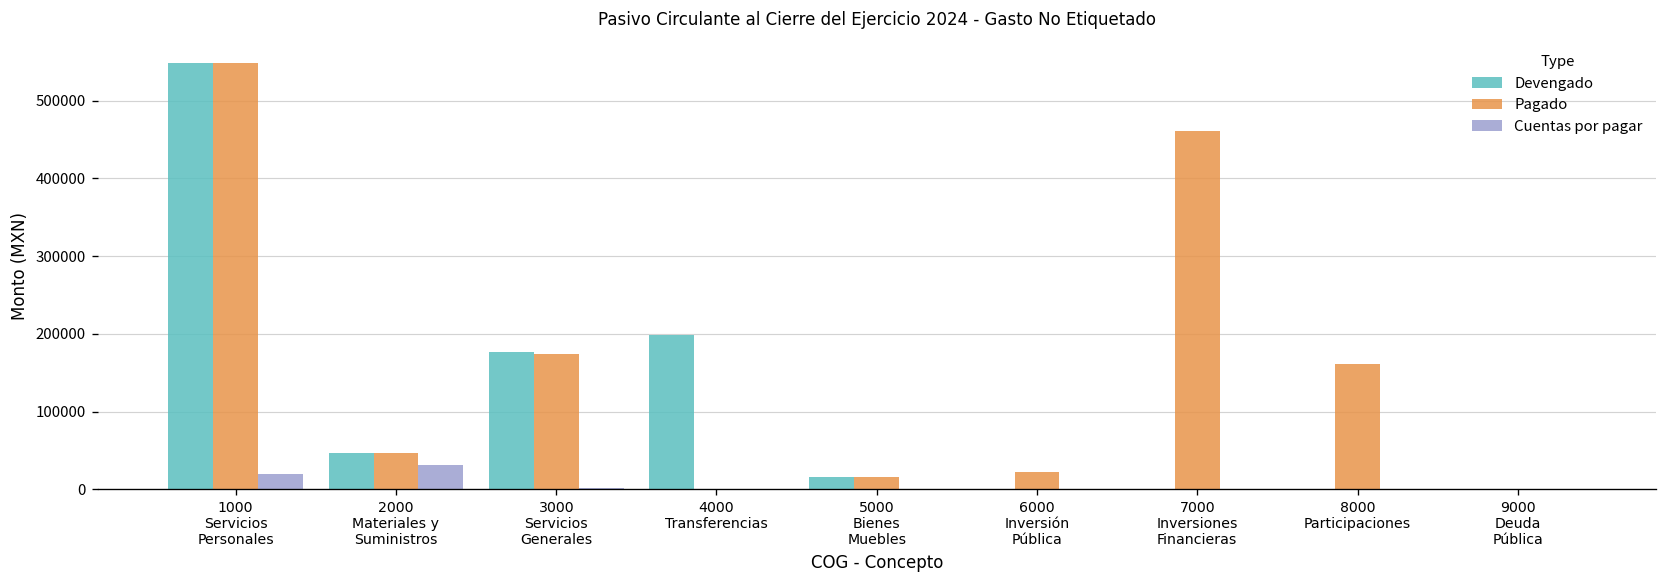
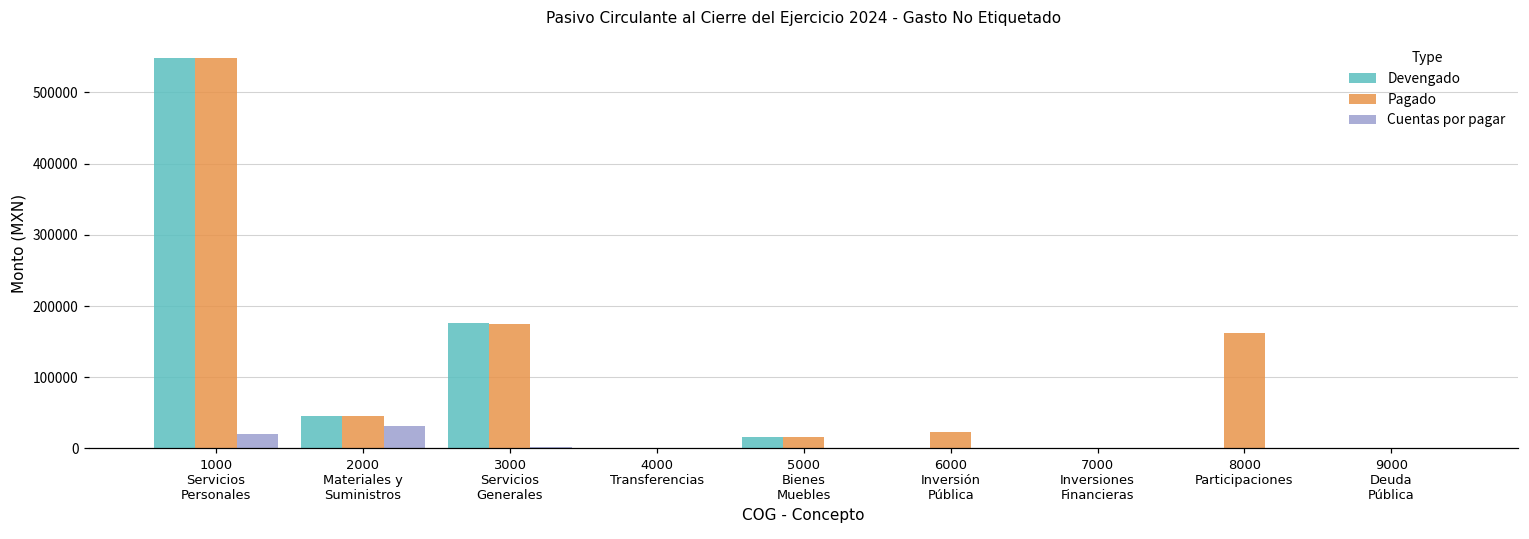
  {
    "Devengado": {
      "1000 Servicios Personales": 550000,
      "2000 Materiales y Suministros": 50000,
      "3000 Servicios Generales": 180000,
-     "4000 Transferencias": 200000,
+     "4000 Transferencias": 0,
      "5000 Bienes Muebles": 20000,
      "6000 Inversión Pública": 0,
      "7000 Inversiones Financieras": 0,
      "8000 Participaciones": 0,
      "9000 Deuda Pública": 0
    },
    "Pagado": {
      "1000 Servicios Personales": 550000,
      "2000 Materiales y Suministros": 50000,
      "3000 Servicios Generales": 170000,
      "4000 Transferencias": 0,
      "5000 Bienes Muebles": 20000,
      "6000 Inversión Pública": 20000,
-     "7000 Inversiones Financieras": 460000,
+     "7000 Inversiones Financieras": 0,
      "8000 Participaciones": 160000,
      "9000 Deuda Pública": 0
    },
    "Cuentas por pagar": {
      "1000 Servicios Personales": 20000,
      "2000 Materiales y Suministros": 30000,
      "4000 Transferencias": 0,
      "5000 Bienes Muebles": 0,
      "6000 Inversión Pública": 0,
      "7000 Inversiones Financieras": 0,
      "8000 Participaciones": 0,
      "9000 Deuda Pública": 0
    }
  }
